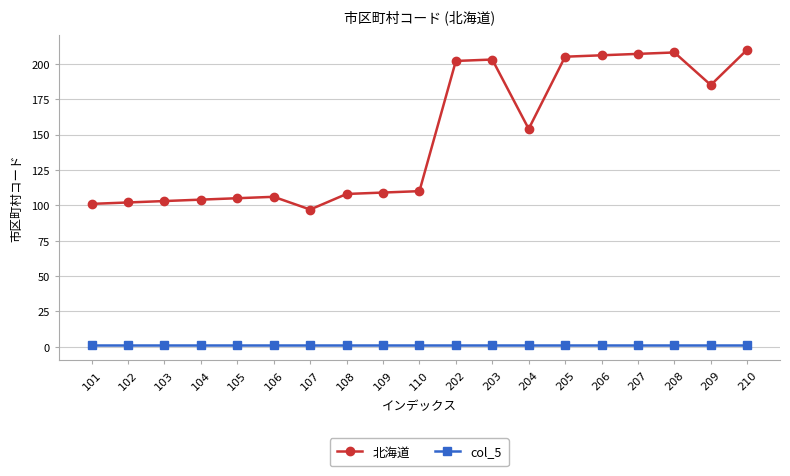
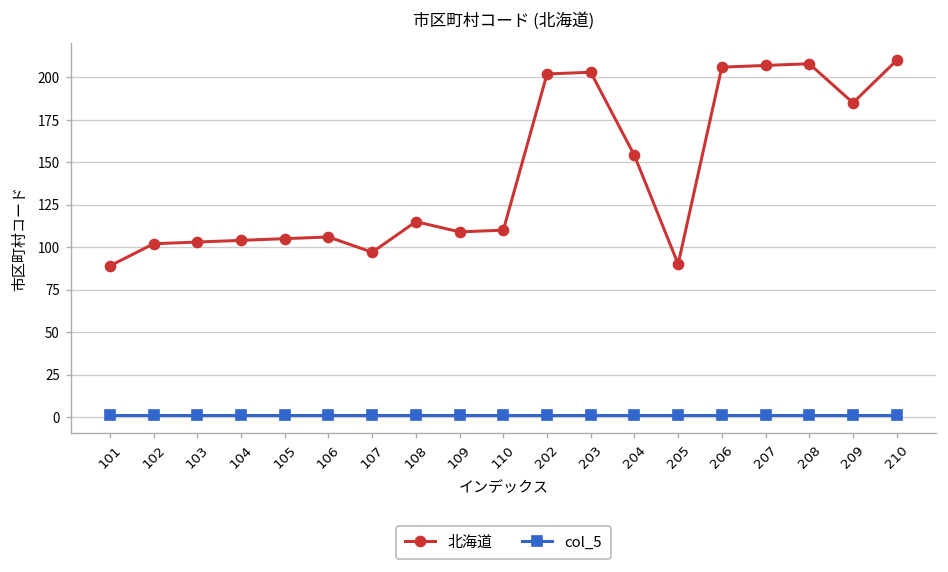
  {
    "北海道": {
-     "101": 101,
+     "101": 89,
      "102": 102,
      "103": 103,
      "104": 104,
      "105": 105,
      "106": 106,
      "107": 97,
-     "108": 108,
+     "108": 115,
      "109": 109,
      "110": 110,
      "202": 202,
      "203": 203,
      "204": 154,
-     "205": 205,
+     "205": 90,
      "206": 206,
      "207": 207,
      "208": 208,
      "209": 185,
      "210": 210
    },
    "col_5": {
      "101": 1,
      "102": 1,
      "103": 1,
      "104": 1,
      "105": 1,
      "106": 1,
      "107": 1,
      "108": 1,
      "109": 1,
      "110": 1,
      "202": 1,
      "203": 1,
      "204": 1,
      "205": 1,
      "206": 1,
      "207": 1,
      "208": 1,
      "209": 1,
      "210": 1
    }
  }
